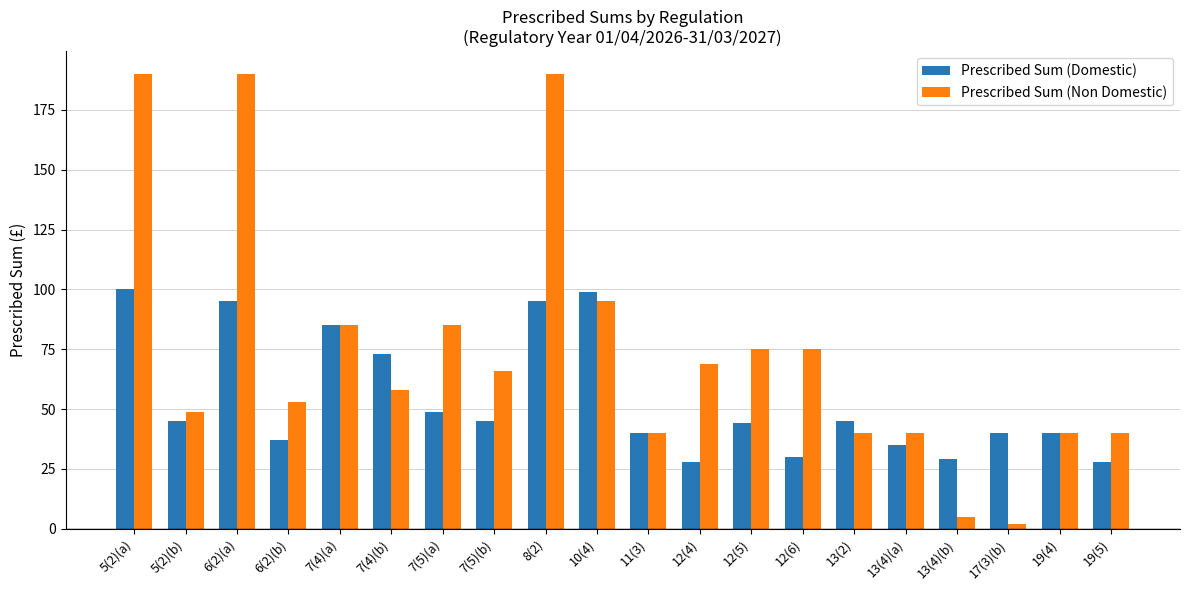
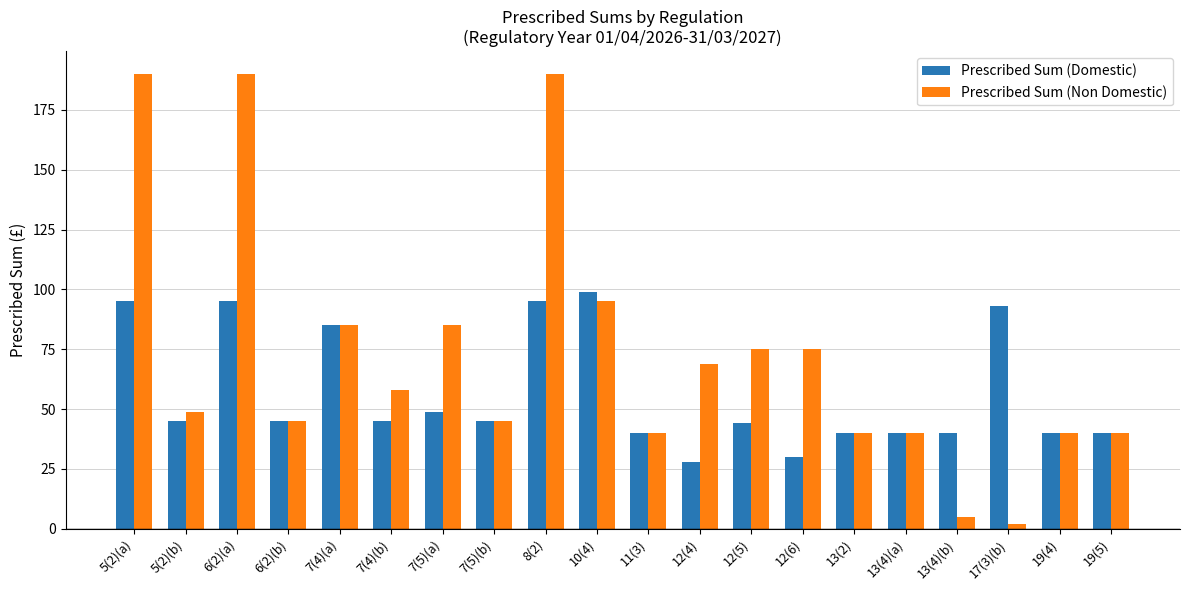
  {
    "Prescribed Sum (Domestic)": {
-     "5(2)(a)": 100,
+     "5(2)(a)": 95,
      "5(2)(b)": 45,
      "6(2)(a)": 95,
-     "6(2)(b)": 37,
+     "6(2)(b)": 45,
      "7(4)(a)": 85,
-     "7(4)(b)": 73,
+     "7(4)(b)": 45,
      "7(5)(a)": 49,
      "7(5)(b)": 45,
      "8(2)": 95,
      "10(4)": 99,
      "11(3)": 40,
      "12(4)": 28,
      "12(5)": 44,
      "12(6)": 30,
-     "13(2)": 45,
-     "13(4)(a)": 35,
-     "13(4)(b)": 29,
-     "17(3)(b)": 40,
+     "13(2)": 40,
+     "13(4)(a)": 40,
+     "13(4)(b)": 40,
+     "17(3)(b)": 93,
      "19(4)": 40,
-     "19(5)": 28
+     "19(5)": 40
    },
    "Prescribed Sum (Non Domestic)": {
      "5(2)(a)": 190,
      "5(2)(b)": 49,
      "6(2)(a)": 190,
-     "6(2)(b)": 53,
+     "6(2)(b)": 45,
      "7(4)(a)": 85,
      "7(4)(b)": 58,
      "7(5)(a)": 85,
-     "7(5)(b)": 66,
+     "7(5)(b)": 45,
      "8(2)": 190,
      "10(4)": 95,
      "11(3)": 40,
      "12(4)": 69,
      "12(5)": 75,
      "12(6)": 75,
      "13(2)": 40,
      "13(4)(a)": 40,
      "13(4)(b)": 5,
      "17(3)(b)": 2,
      "19(4)": 40,
      "19(5)": 40
    }
  }
